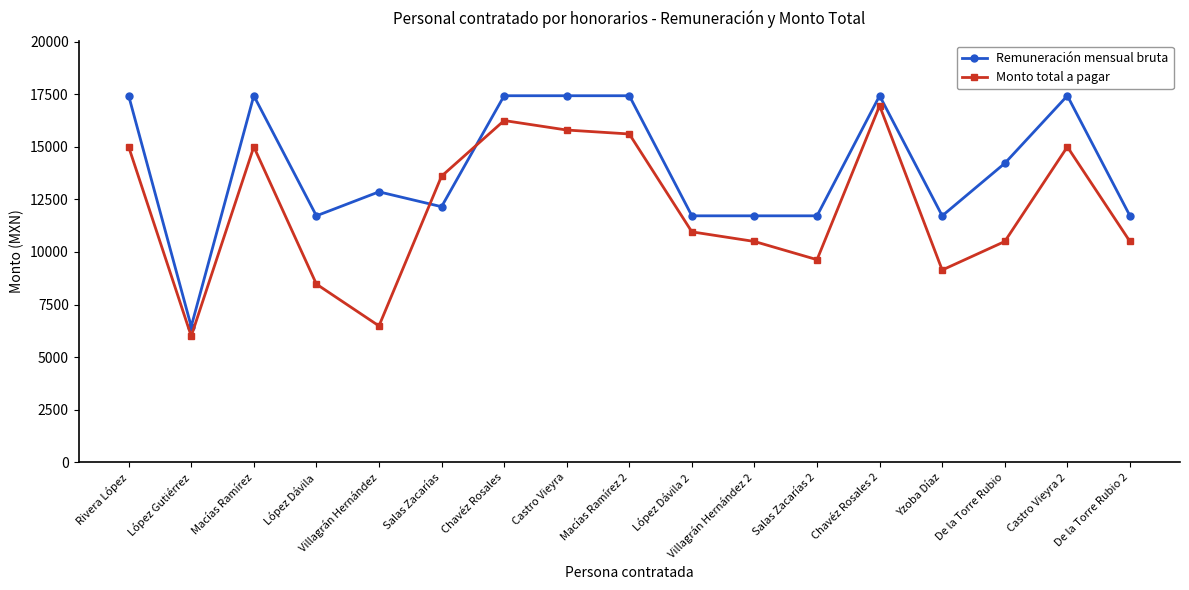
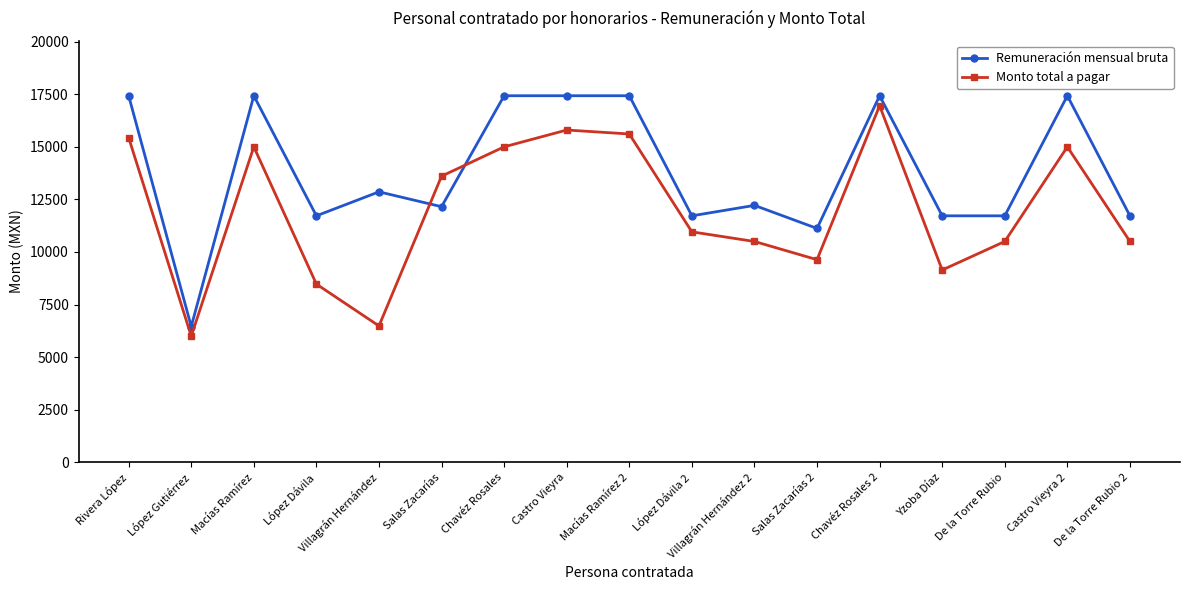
  {
    "Remuneración mensual bruta": {
      "Rivera López": 17400,
      "López Gutiérrez": 6500,
      "Macías Ramírez": 17400,
      "López Dávila": 11700,
      "Villagrán Hernández": 12900,
      "Salas Zacarías": 12200,
      "Chavéz Rosales": 17400,
      "Castro Vieyra": 17400,
      "Macías Ramírez 2": 17400,
      "López Dávila 2": 11700,
-     "Villagrán Hernández 2": 11700,
-     "Salas Zacarías 2": 11700,
+     "Villagrán Hernández 2": 12200,
+     "Salas Zacarías 2": 11100,
      "Chavéz Rosales 2": 17400,
      "Yzoba Díaz": 11700,
-     "De la Torre Rubio": 14200,
+     "De la Torre Rubio": 11700,
      "Castro Vieyra 2": 17400,
      "De la Torre Rubio 2": 11700
    },
    "Monto total a pagar": {
-     "Rivera López": 15000,
+     "Rivera López": 15400,
      "López Gutiérrez": 6000,
      "Macías Ramírez": 15000,
      "López Dávila": 8500,
      "Villagrán Hernández": 6500,
      "Salas Zacarías": 13600,
-     "Chavéz Rosales": 16300,
+     "Chavéz Rosales": 15000,
      "Castro Vieyra": 15800,
      "Macías Ramírez 2": 15600,
      "López Dávila 2": 11000,
      "Villagrán Hernández 2": 10500,
      "Salas Zacarías 2": 9600,
      "Chavéz Rosales 2": 17000,
      "Yzoba Díaz": 9100,
      "De la Torre Rubio": 10500,
      "Castro Vieyra 2": 15000,
      "De la Torre Rubio 2": 10500
    }
  }
